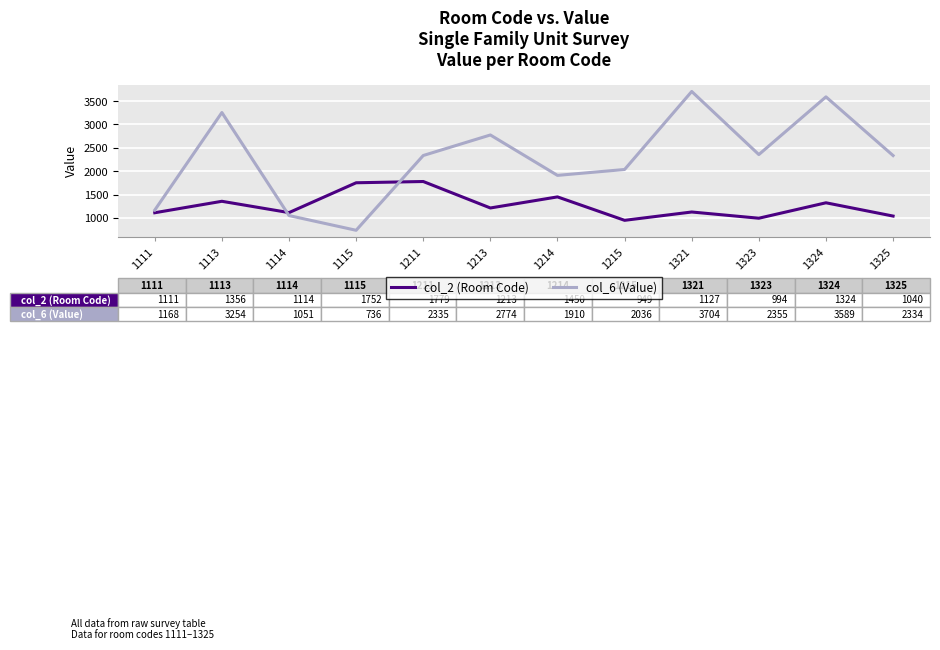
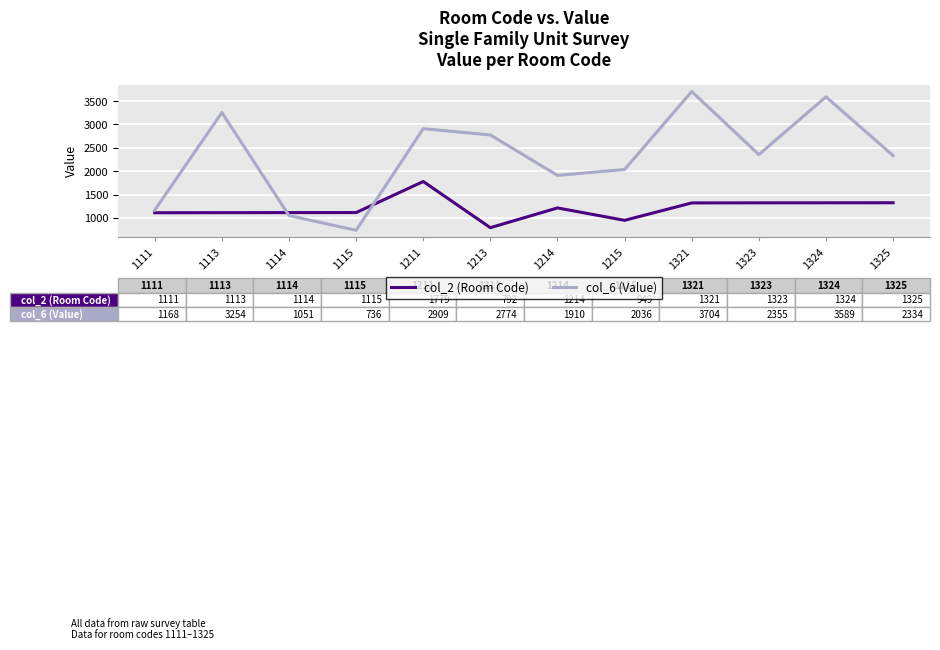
  {
    "col_2 (Room Code)": {
-     "1113": 1356,
-     "1115": 1752,
-     "1213": 1200,
-     "1214": 1500,
-     "1321": 1127,
-     "1323": 994,
-     "1325": 1040
+     "1113": 1113,
+     "1115": 1115,
+     "1213": 800,
+     "1214": 1200,
+     "1321": 1321,
+     "1323": 1323,
+     "1325": 1325
    },
    "col_6 (Value)": {
-     "1211": 2335
+     "1211": 2909
    }
  }
